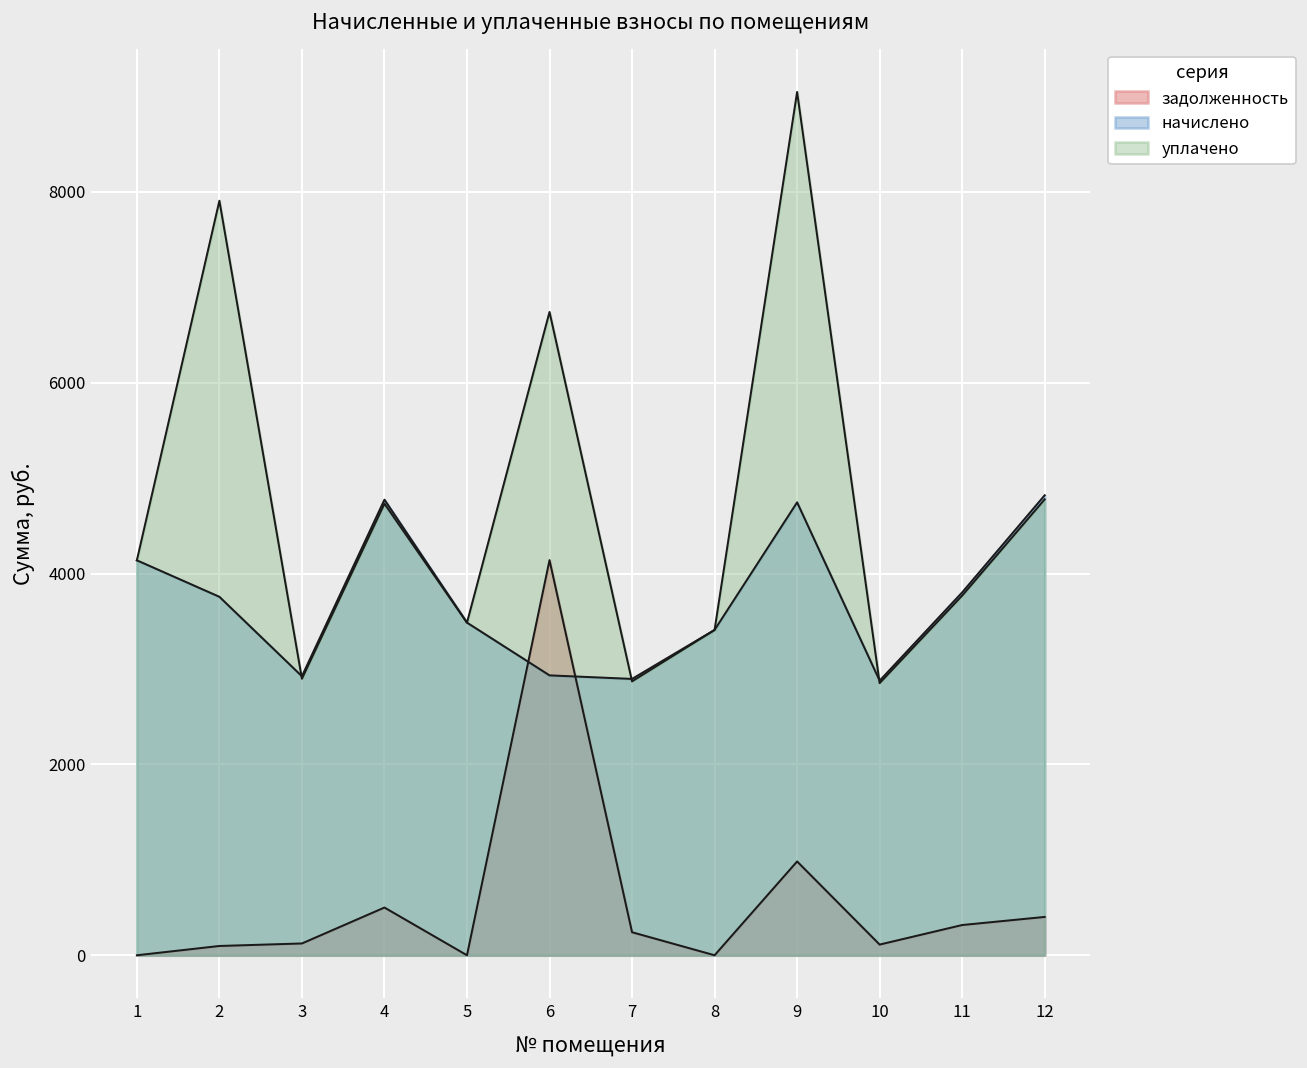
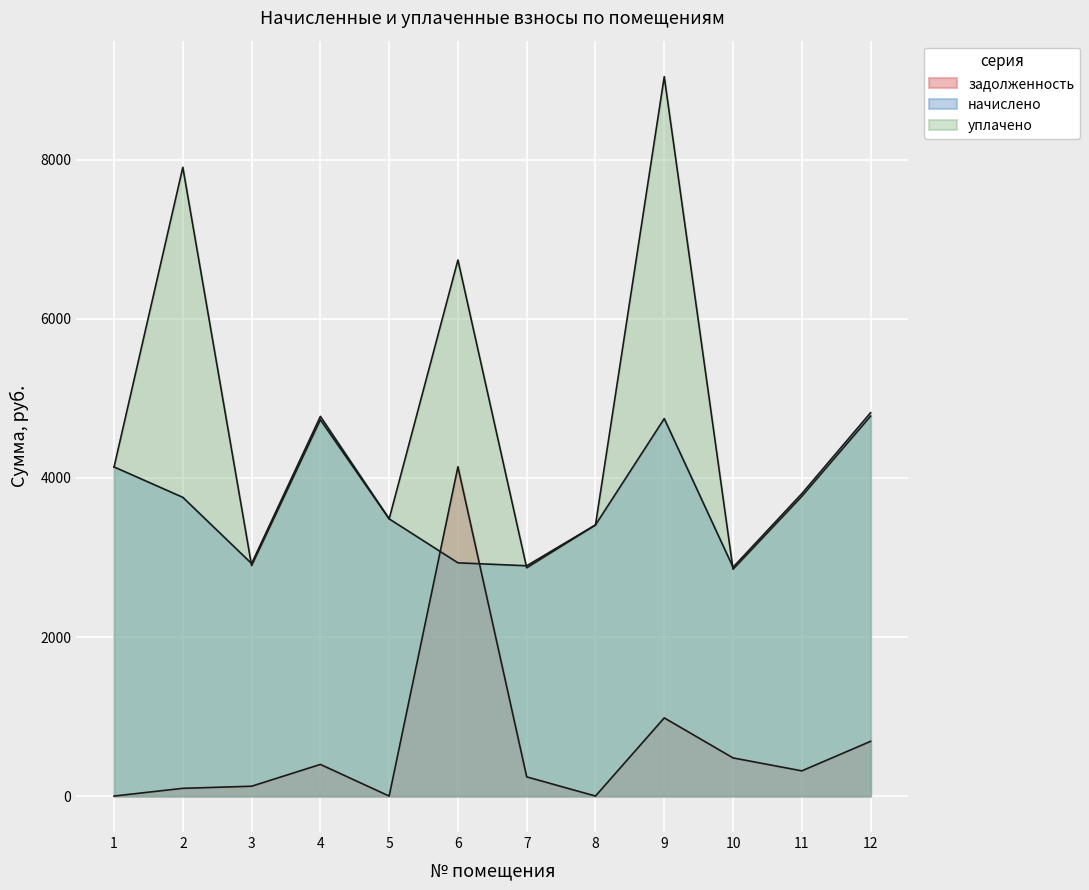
  {
    "задолженность": {
      "1": 0,
      "2": 100,
      "3": 100,
-     "4": 500,
+     "4": 400,
      "5": 0,
      "6": 4100,
      "7": 200,
      "8": 0,
      "9": 1000,
-     "10": 100,
+     "10": 500,
      "11": 300,
-     "12": 400
+     "12": 700
    }
  }
